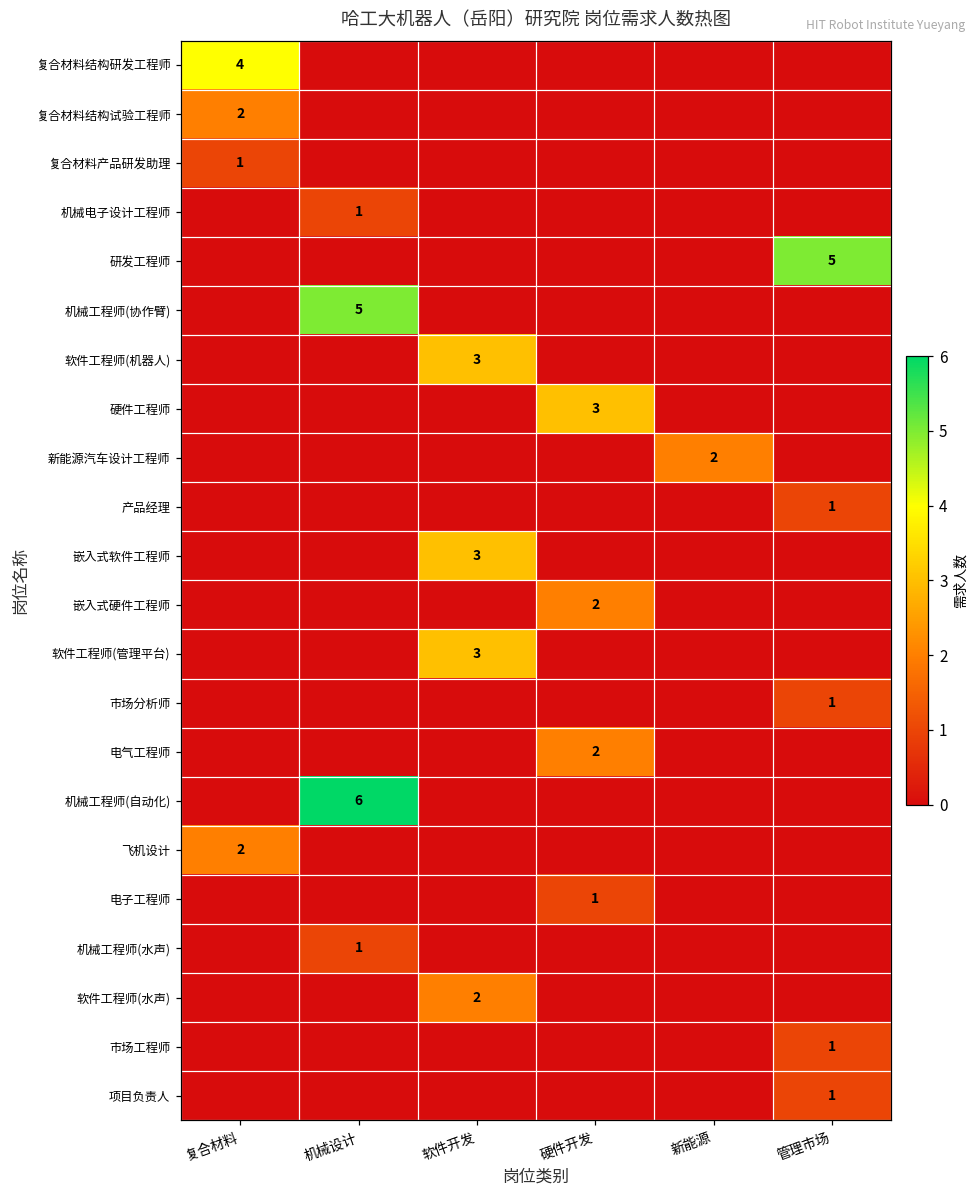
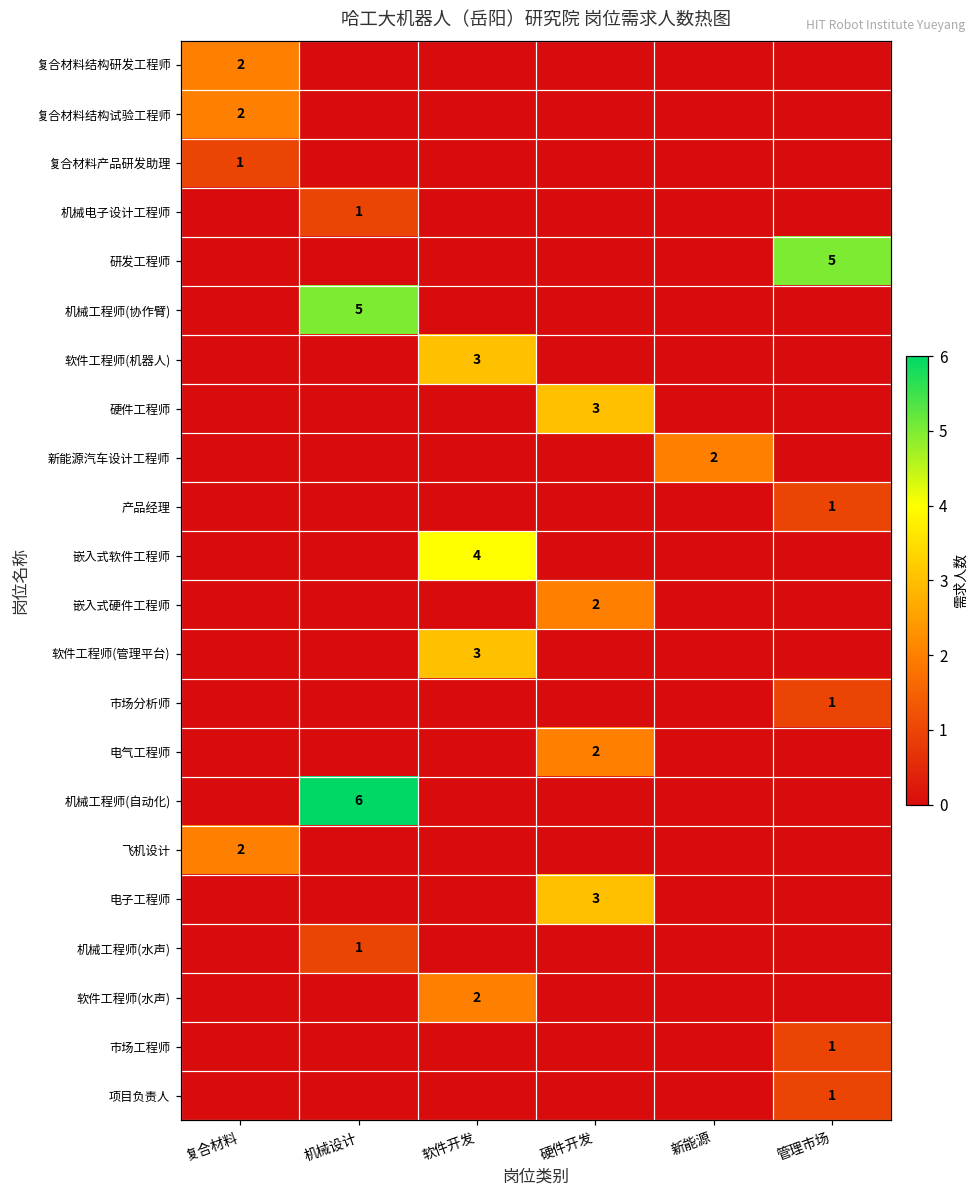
  {
    "复合材料结构研发工程师": {
-     "复合材料": 4
+     "复合材料": 2
    },
    "复合材料结构试验工程师": {
      "复合材料": 2
    },
    "复合材料产品研发助理": {
      "复合材料": 1
    },
    "机械电子设计工程师": {
      "机械设计": 1
    },
    "研发工程师": {
      "管理市场": 5
    },
    "机械工程师(协作臂)": {
      "机械设计": 5
    },
    "软件工程师(机器人)": {
      "软件开发": 3
    },
    "硬件工程师": {
      "硬件开发": 3
    },
    "新能源汽车设计工程师": {
      "新能源": 2
    },
    "产品经理": {
      "管理市场": 1
    },
    "嵌入式软件工程师": {
-     "软件开发": 3
+     "软件开发": 4
    },
    "嵌入式硬件工程师": {
      "硬件开发": 2
    },
    "软件工程师(管理平台)": {
      "软件开发": 3
    },
    "市场分析师": {
      "管理市场": 1
    },
    "电气工程师": {
      "硬件开发": 2
    },
    "机械工程师(自动化)": {
      "机械设计": 6
    },
    "飞机设计": {
      "复合材料": 2
    },
    "电子工程师": {
-     "硬件开发": 1
+     "硬件开发": 3
    },
    "机械工程师(水声)": {
      "机械设计": 1
    },
    "软件工程师(水声)": {
      "软件开发": 2
    },
    "市场工程师": {
      "管理市场": 1
    },
    "项目负责人": {
      "管理市场": 1
    }
  }
